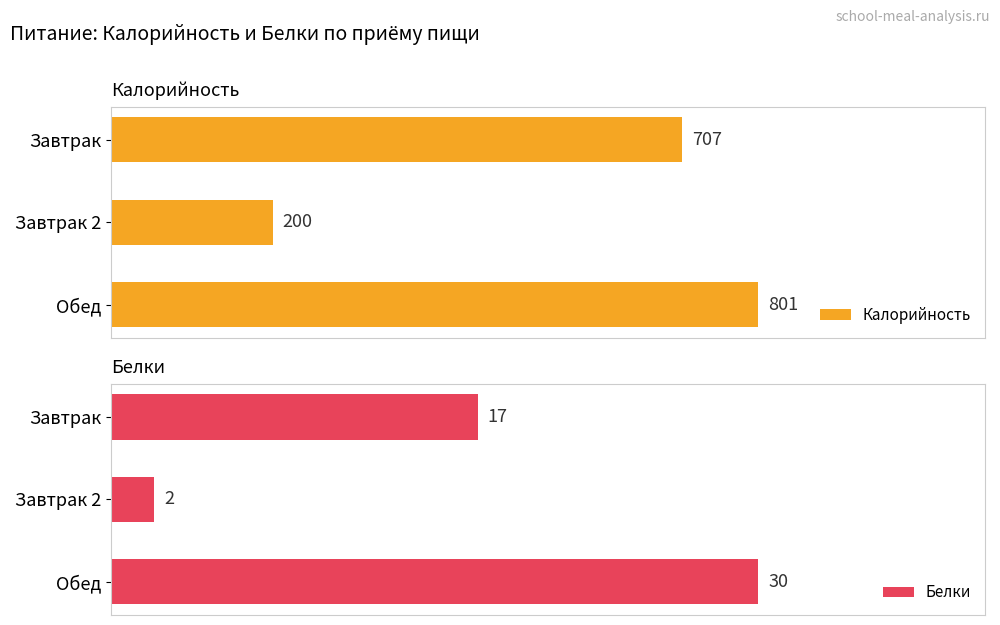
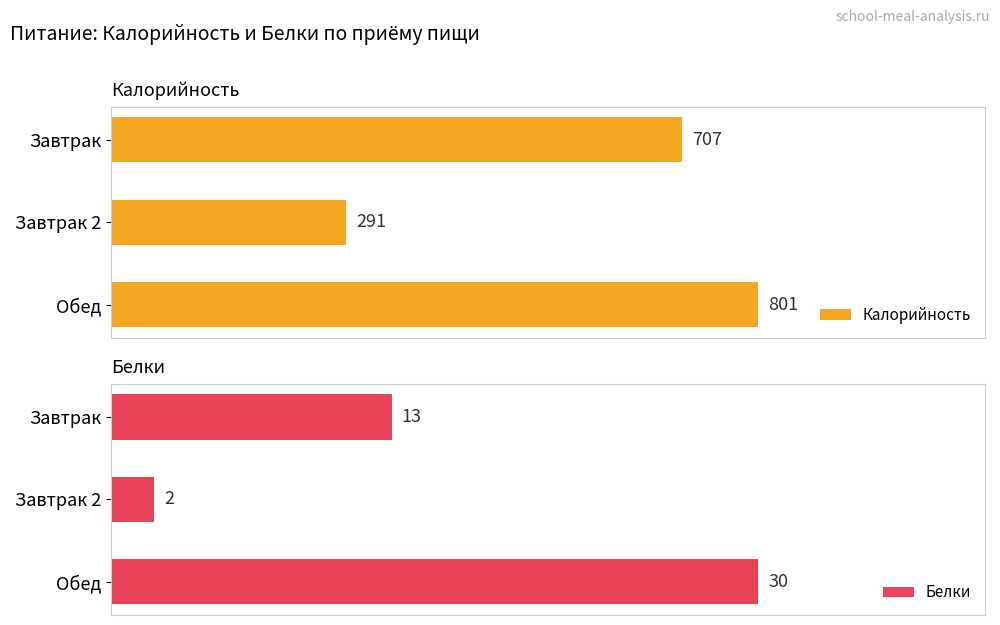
  {
    "Калорийность": {
      "Завтрак": 707,
-     "Завтрак 2": 200,
+     "Завтрак 2": 291,
      "Обед": 801
    },
    "Белки": {
-     "Завтрак": 17,
+     "Завтрак": 13,
      "Завтрак 2": 2,
      "Обед": 30
    }
  }
